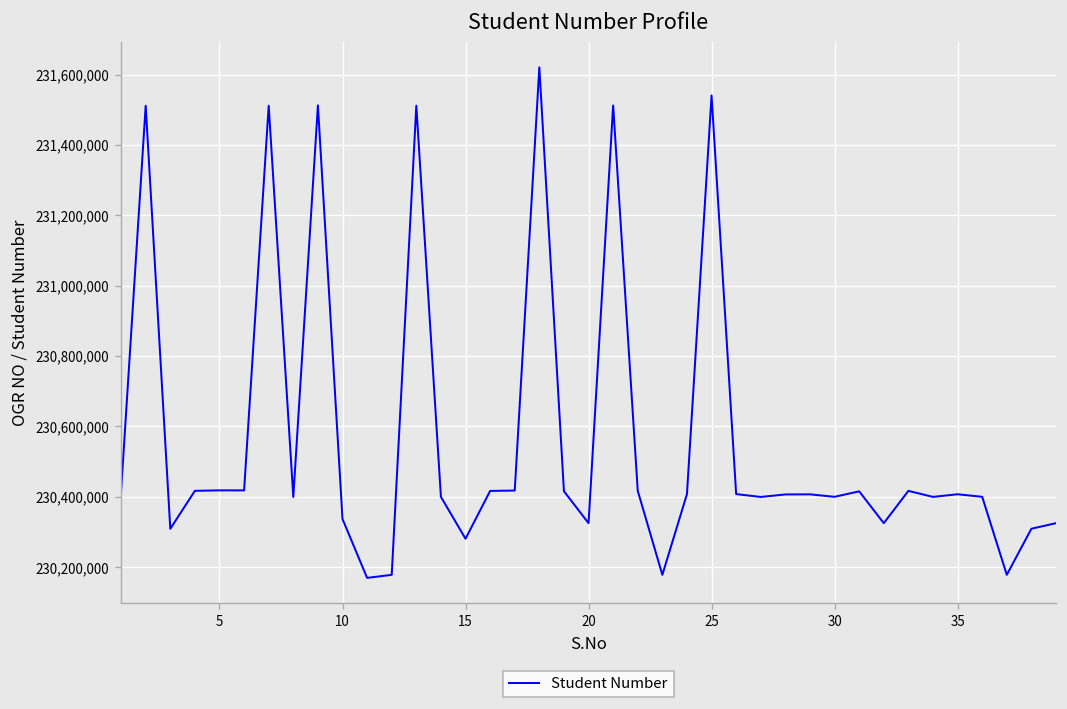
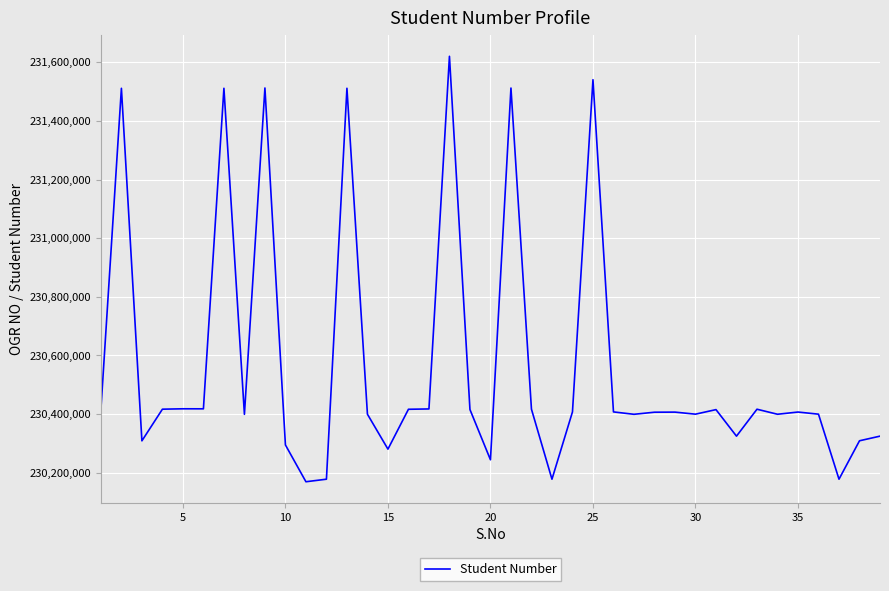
  {
    "5": "230,420,000",
-   "10": "230,340,000",
+   "10": "230,290,000",
    "15": "230,280,000",
-   "20": "230,320,000",
+   "20": "230,240,000",
    "25": "231,540,000",
    "30": "230,400,000",
    "35": "230,410,000"
  }
